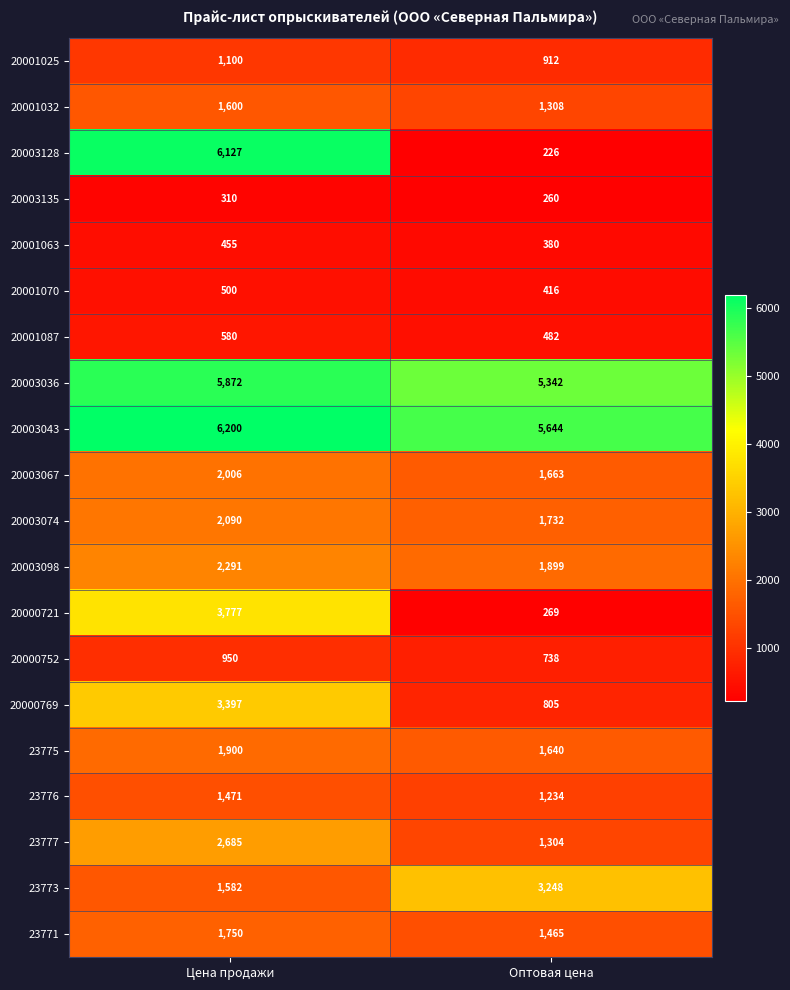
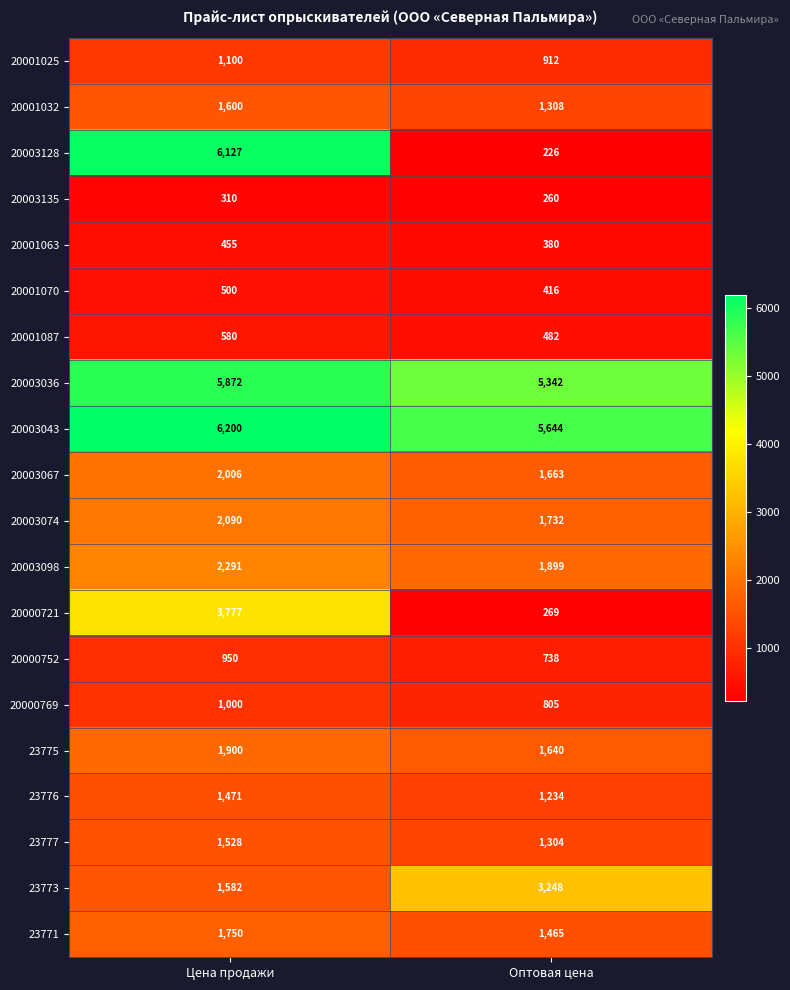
  {
    "20001025": {
      "Цена продажи": "1,100",
      "Оптовая цена": "912"
    },
    "20001032": {
      "Цена продажи": "1,600",
      "Оптовая цена": "1,308"
    },
    "20003128": {
      "Цена продажи": "6,127",
      "Оптовая цена": "226"
    },
    "20003135": {
      "Цена продажи": "310",
      "Оптовая цена": "260"
    },
    "20001063": {
      "Цена продажи": "455",
      "Оптовая цена": "380"
    },
    "20001070": {
      "Цена продажи": "500",
      "Оптовая цена": "416"
    },
    "20001087": {
      "Цена продажи": "580",
      "Оптовая цена": "482"
    },
    "20003036": {
      "Цена продажи": "5,872",
      "Оптовая цена": "5,342"
    },
    "20003043": {
      "Цена продажи": "6,200",
      "Оптовая цена": "5,644"
    },
    "20003067": {
      "Цена продажи": "2,006",
      "Оптовая цена": "1,663"
    },
    "20003074": {
      "Цена продажи": "2,090",
      "Оптовая цена": "1,732"
    },
    "20003098": {
      "Цена продажи": "2,291",
      "Оптовая цена": "1,899"
    },
    "20000721": {
      "Цена продажи": "3,777",
      "Оптовая цена": "269"
    },
    "20000752": {
      "Цена продажи": "950",
      "Оптовая цена": "738"
    },
    "20000769": {
-     "Цена продажи": "3,397",
+     "Цена продажи": "1,000",
      "Оптовая цена": "805"
    },
    "23775": {
      "Цена продажи": "1,900",
      "Оптовая цена": "1,640"
    },
    "23776": {
      "Цена продажи": "1,471",
      "Оптовая цена": "1,234"
    },
    "23777": {
-     "Цена продажи": "2,685",
+     "Цена продажи": "1,528",
      "Оптовая цена": "1,304"
    },
    "23773": {
      "Цена продажи": "1,582",
      "Оптовая цена": "3,248"
    },
    "23771": {
      "Цена продажи": "1,750",
      "Оптовая цена": "1,465"
    }
  }
